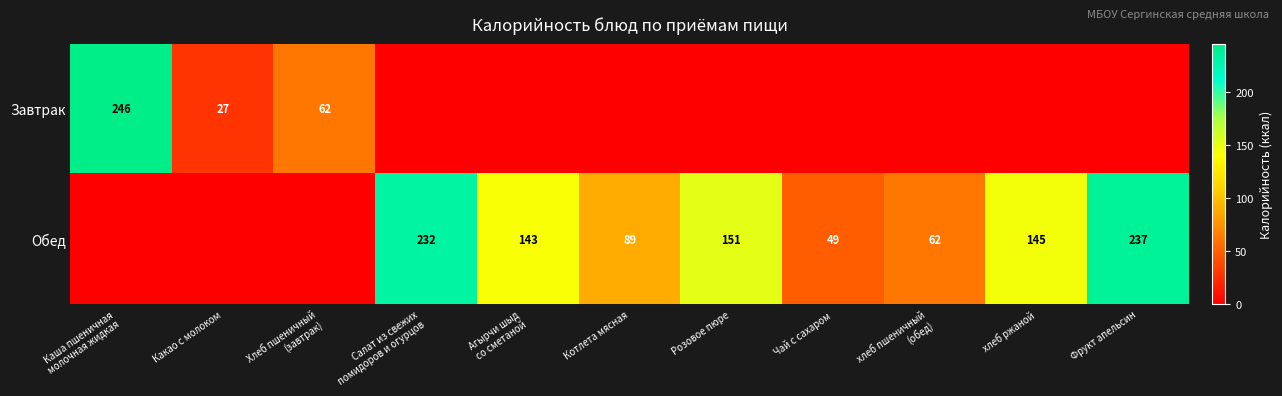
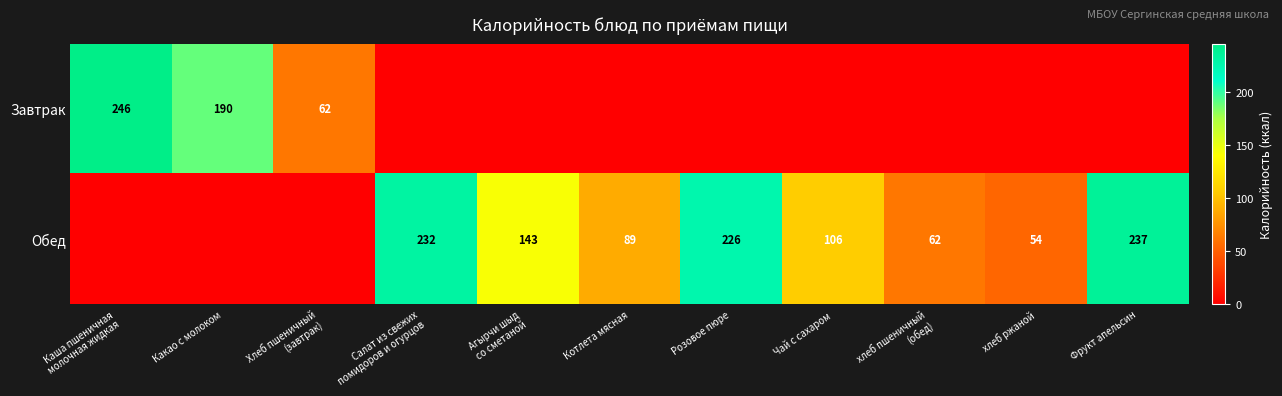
  {
    "Завтрак": {
      "Каша пшеничная молочная жидкая": 246,
-     "Какао с молоком": 27,
+     "Какао с молоком": 190,
      "Хлеб пшеничный (завтрак)": 62
    },
    "Обед": {
      "Салат из свежих помидоров и огурцов": 232,
      "Агырчи шыд со сметаной": 143,
      "Котлета мясная": 89,
-     "Розовое пюре": 151,
-     "Чай с сахаром": 49,
+     "Розовое пюре": 226,
+     "Чай с сахаром": 106,
      "хлеб пшеничный (обед)": 62,
-     "хлеб ржаной": 145,
+     "хлеб ржаной": 54,
      "Фрукт апельсин": 237
    }
  }
